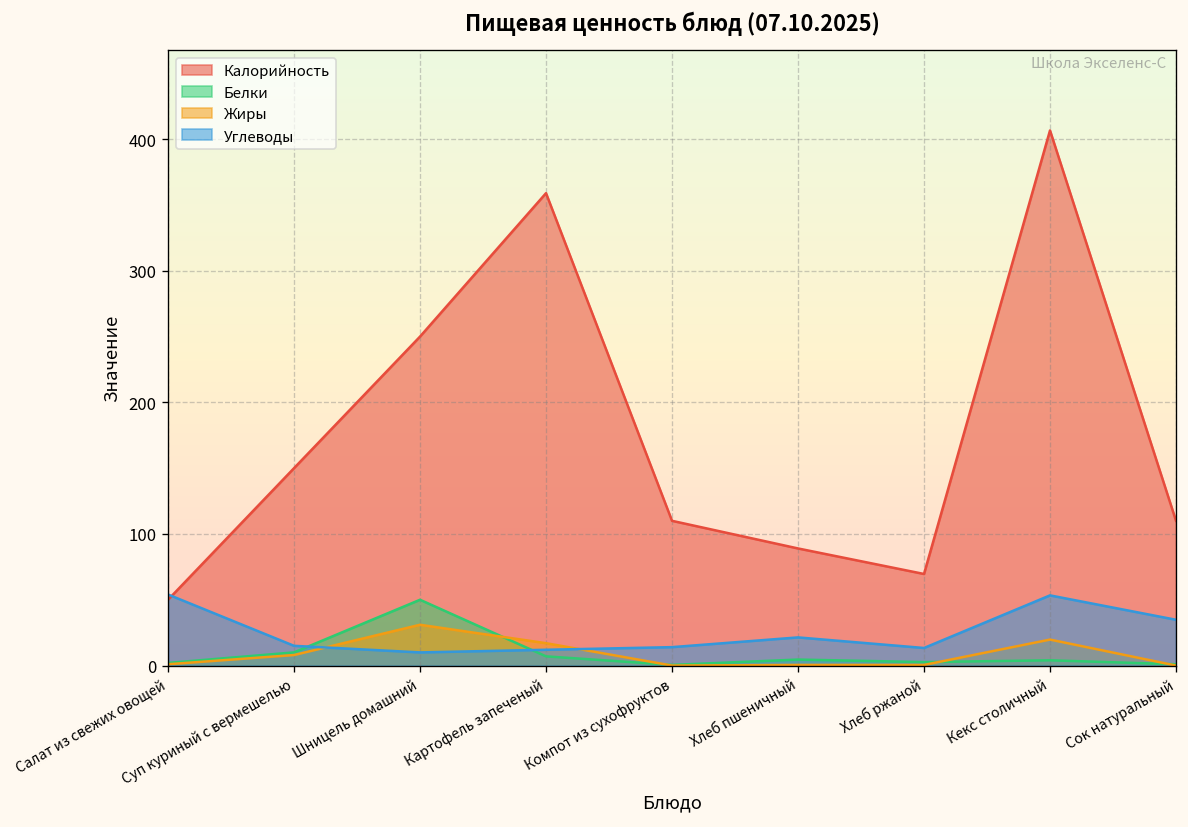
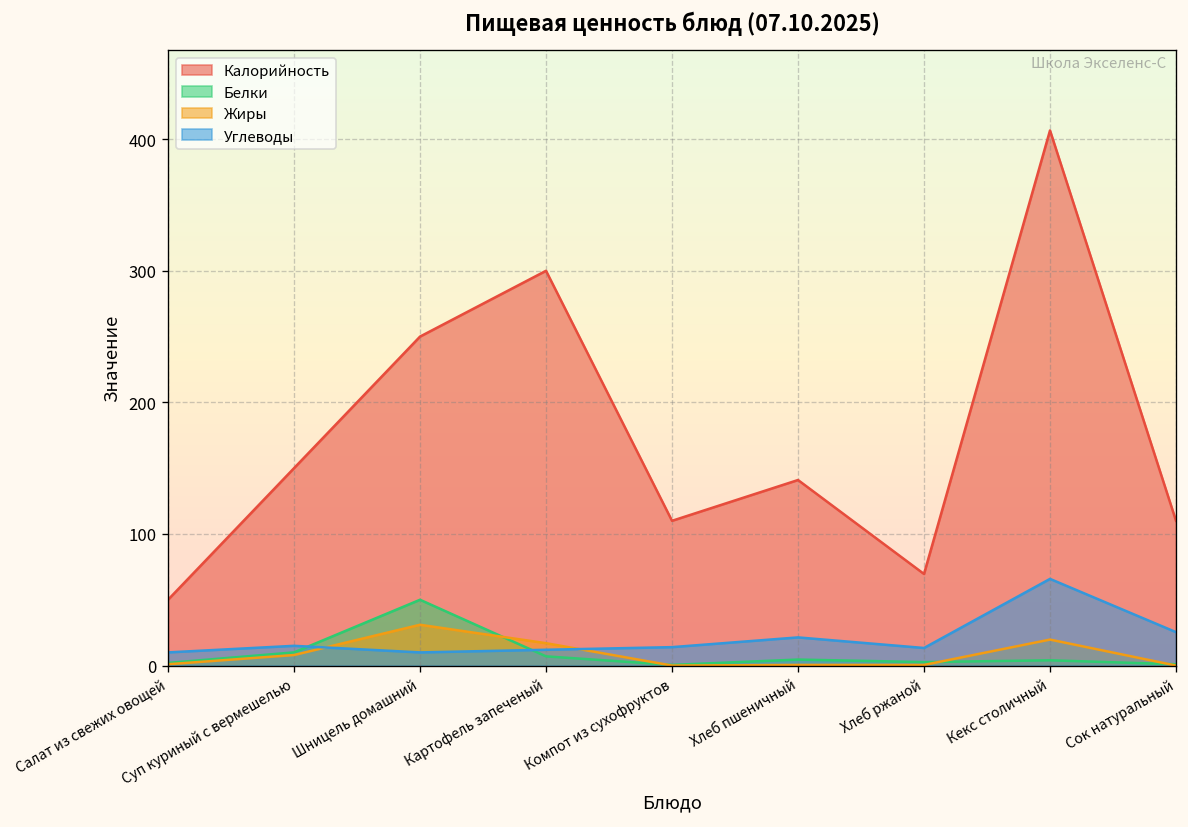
  {
    "Калорийность": {
      "Салат из свежих овощей": 50,
      "Суп куриный с вермешелью": 150,
      "Шницель домашний": 250,
-     "Картофель запеченый": 359,
+     "Картофель запеченый": 300,
      "Компот из сухофруктов": 110,
-     "Хлеб пшеничный": 89,
+     "Хлеб пшеничный": 141,
      "Хлеб ржаной": 70,
      "Кекс столичный": 407,
      "Сок натуральный": 110
    },
    "Белки": {
      "Шницель домашний": 50,
      "Картофель запеченый": 7,
      "Хлеб пшеничный": 5,
      "Кекс столичный": 4
    },
    "Жиры": {
      "Шницель домашний": 31,
      "Картофель запеченый": 17,
      "Хлеб пшеничный": 0,
      "Кекс столичный": 20
    },
    "Углеводы": {
-     "Салат из свежих овощей": 54,
+     "Салат из свежих овощей": 10,
      "Суп куриный с вермешелью": 15,
      "Шницель домашний": 10,
      "Картофель запеченый": 12,
      "Компот из сухофруктов": 14,
      "Хлеб пшеничный": 21,
      "Хлеб ржаной": 13,
-     "Кекс столичный": 53,
-     "Сок натуральный": 35
+     "Кекс столичный": 66,
+     "Сок натуральный": 25
    }
  }
